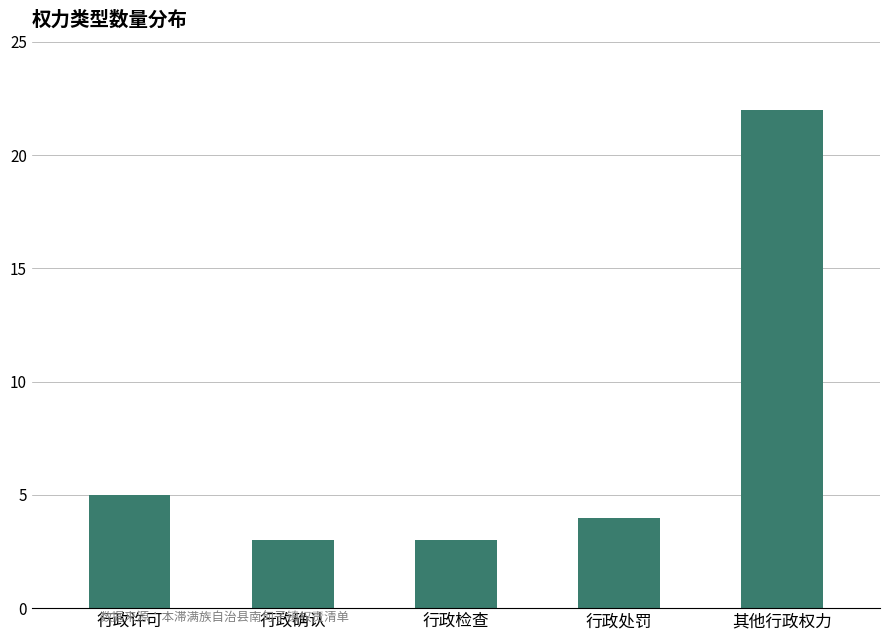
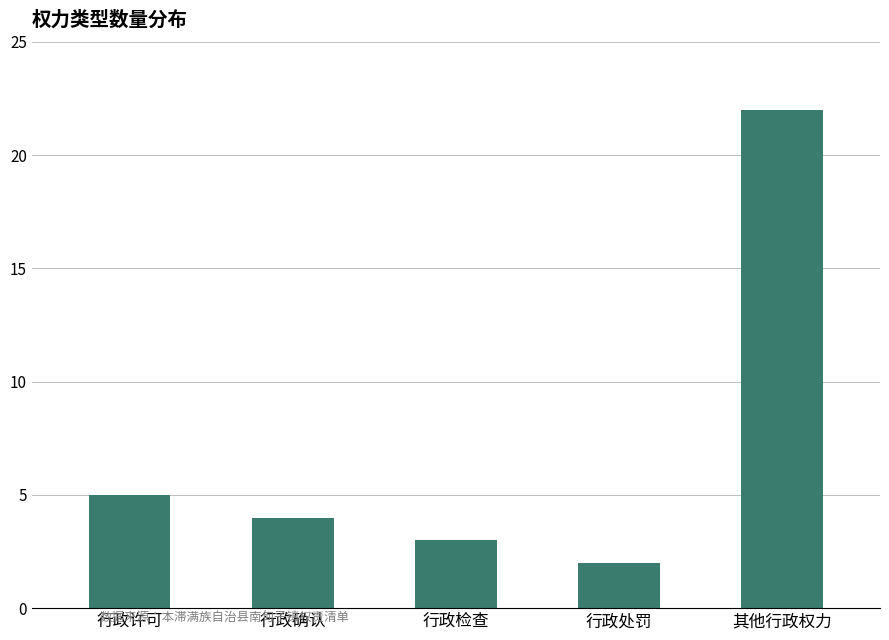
  {
    "行政许可": 5,
-   "行政确认": 3,
+   "行政确认": 4,
    "行政检查": 3,
-   "行政处罚": 4,
+   "行政处罚": 2,
    "其他行政权力": 22
  }
